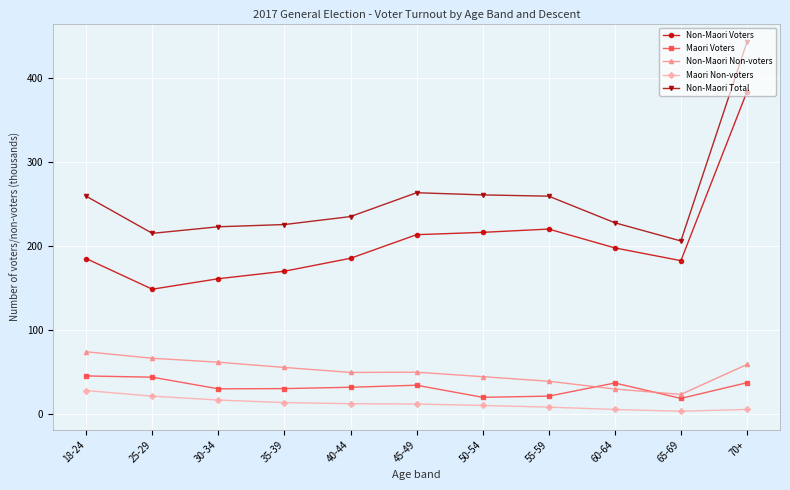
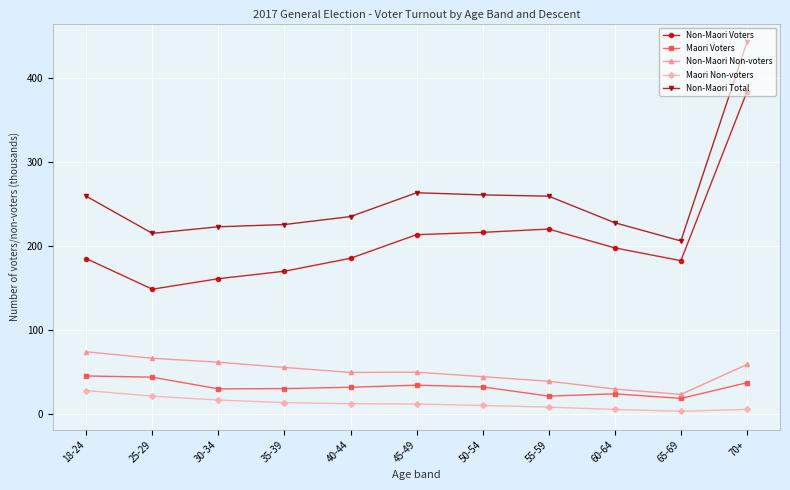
  {
    "Maori Voters": {
      "18-24": 50,
      "25-29": 40,
      "30-34": 30,
      "35-39": 30,
      "40-44": 30,
      "45-49": 30,
-     "50-54": 20,
+     "50-54": 30,
      "55-59": 20,
-     "60-64": 40,
+     "60-64": 20,
      "65-69": 20,
      "70+": 40
    }
  }
